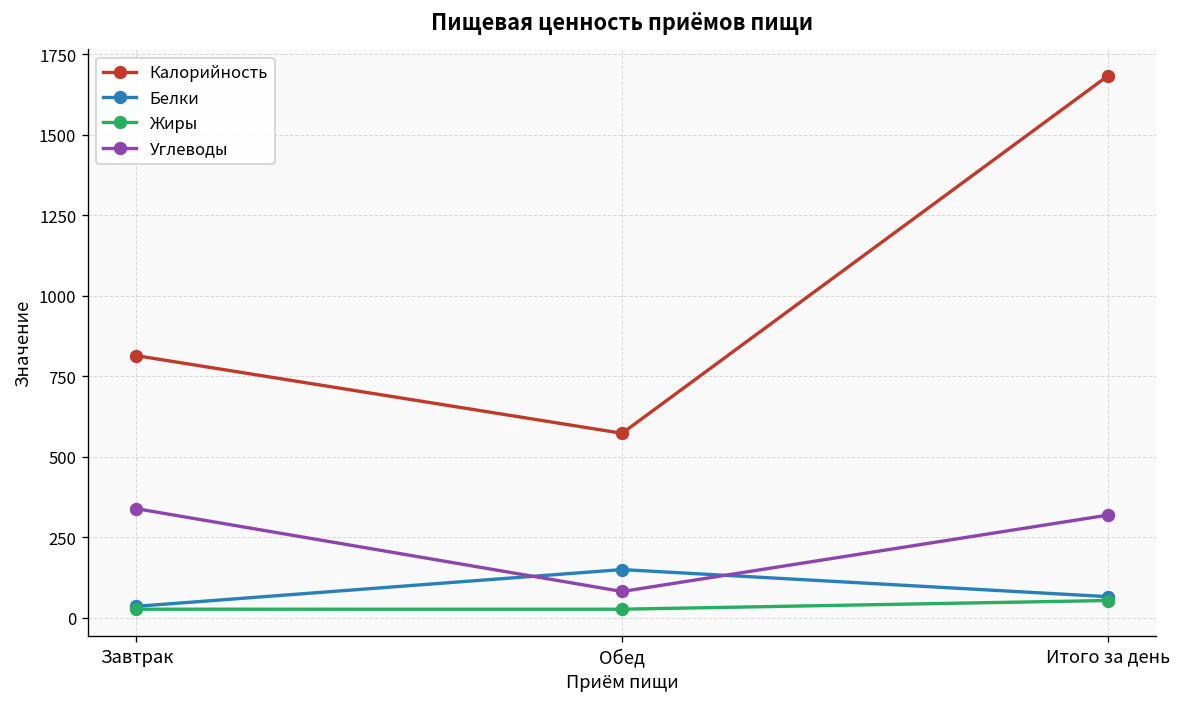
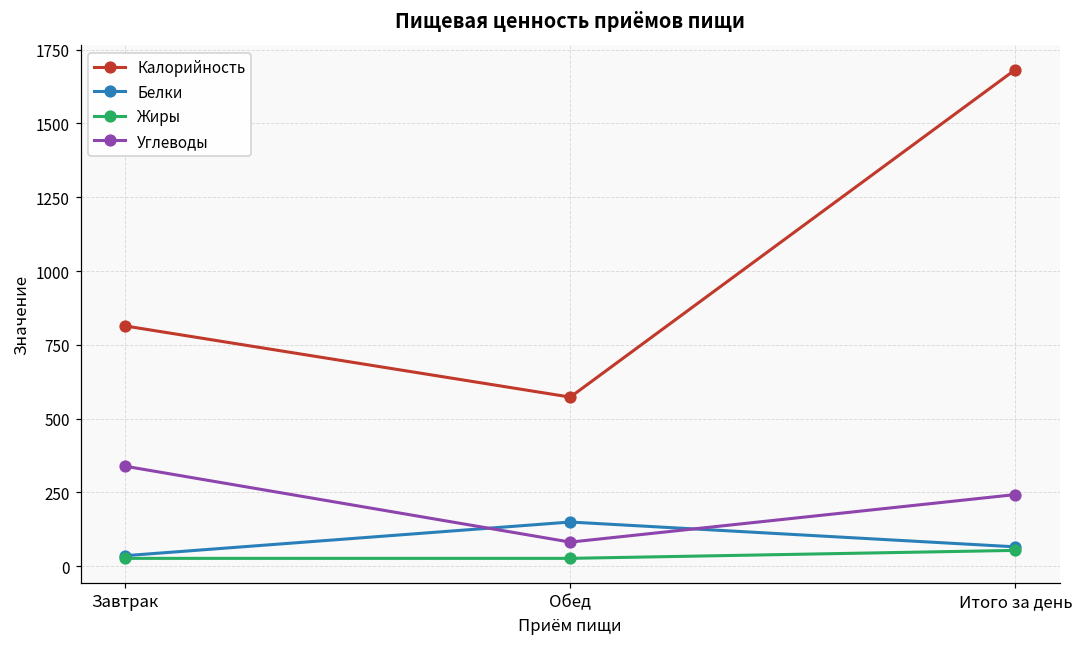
  {
    "Калорийность": {
      "Завтрак": 810,
      "Обед": 570,
      "Итого за день": 1680
    },
    "Белки": {
      "Обед": 150,
      "Итого за день": 70
    },
    "Жиры": {
      "Обед": 30,
      "Итого за день": 50
    },
    "Углеводы": {
      "Завтрак": 340,
      "Обед": 80,
-     "Итого за день": 320
+     "Итого за день": 240
    }
  }
